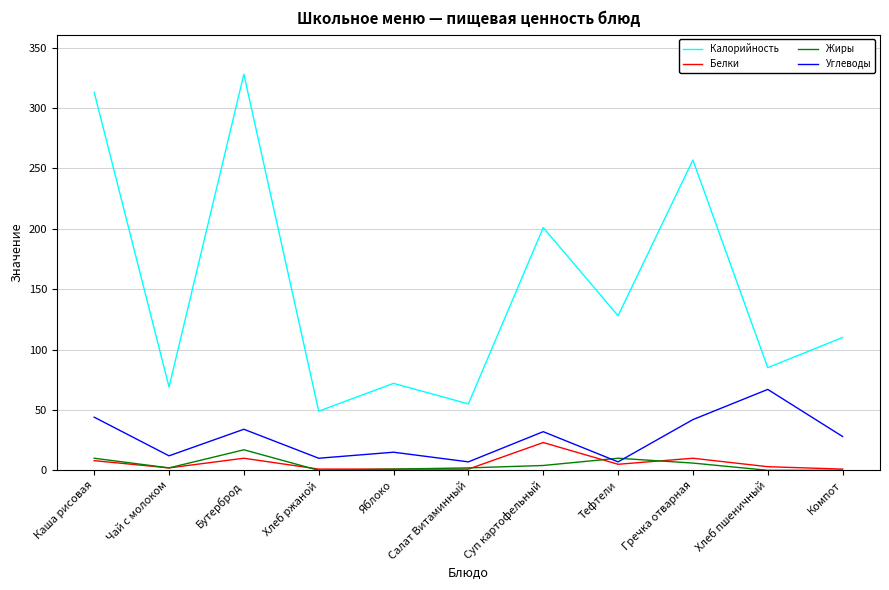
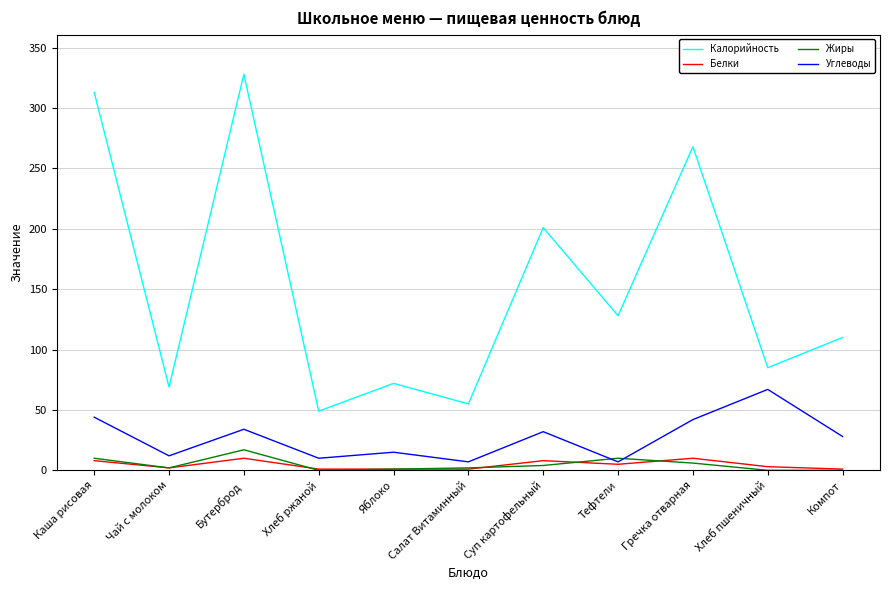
  {
    "Калорийность": {
      "Каша рисовая": 313,
      "Чай с молоком": 69,
      "Бутерброд": 328,
      "Хлеб ржаной": 49,
      "Яблоко": 72,
      "Салат Витаминный": 55,
      "Суп картофельный": 201,
      "Тефтели": 128,
-     "Гречка отварная": 257,
+     "Гречка отварная": 268,
      "Хлеб пшеничный": 85,
      "Компот": 110
    },
    "Белки": {
      "Бутерброд": 10,
-     "Суп картофельный": 23,
+     "Суп картофельный": 8,
      "Гречка отварная": 10,
      "Хлеб пшеничный": 3
    },
    "Жиры": {
      "Бутерброд": 17,
      "Суп картофельный": 4,
      "Тефтели": 10,
      "Гречка отварная": 6,
      "Хлеб пшеничный": 0
    },
    "Углеводы": {
      "Каша рисовая": 44,
      "Чай с молоком": 12,
      "Бутерброд": 34,
      "Хлеб ржаной": 10,
      "Яблоко": 15,
      "Салат Витаминный": 7,
      "Суп картофельный": 32,
      "Гречка отварная": 42,
      "Хлеб пшеничный": 67,
      "Компот": 28
    }
  }
